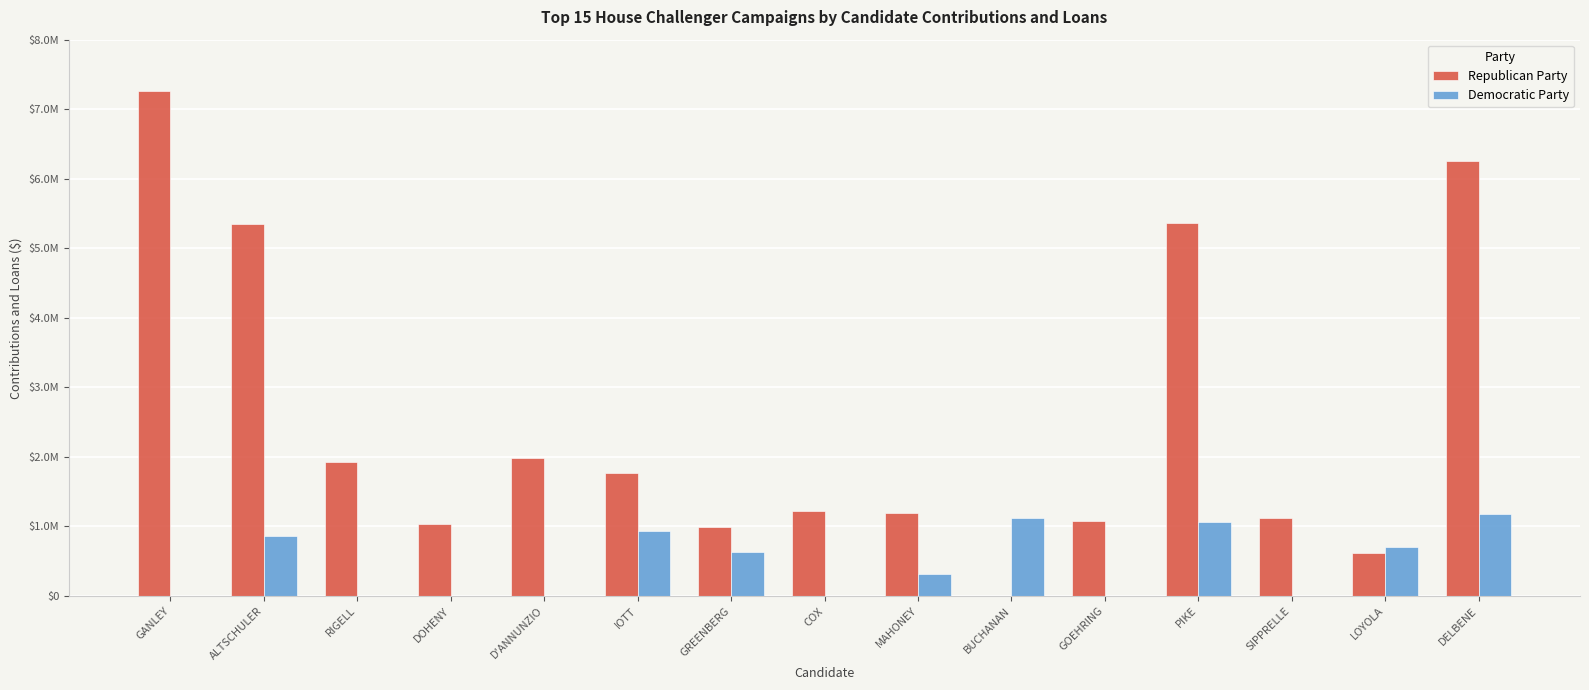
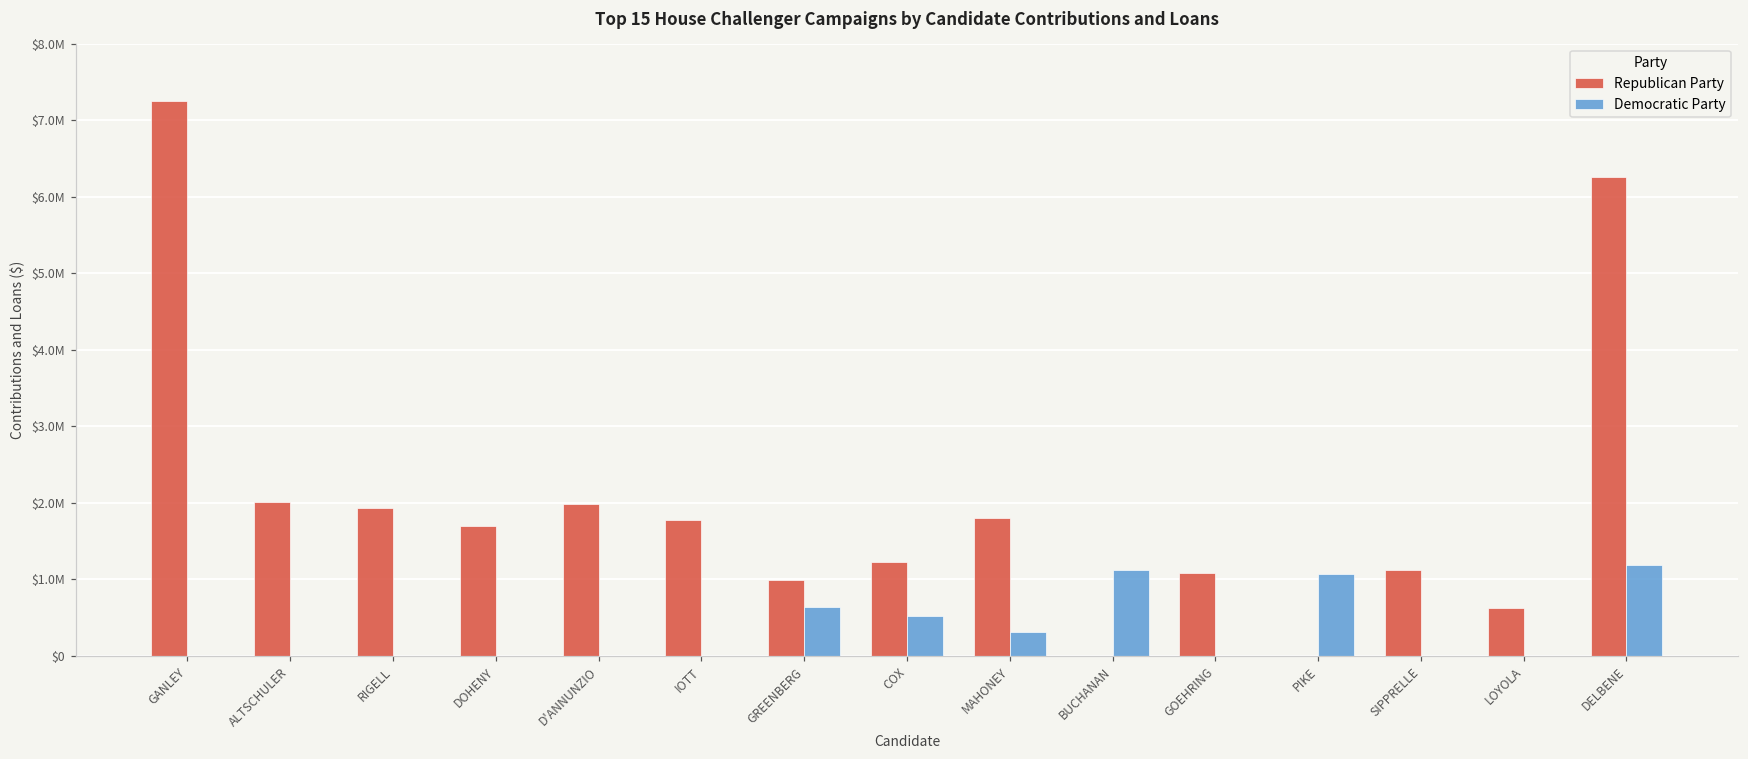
  {
    "Republican Party": {
      "GANLEY": "$7300000",
-     "ALTSCHULER": "$5300000",
+     "ALTSCHULER": "$2000000",
      "RIGELL": "$1900000",
-     "DOHENY": "$1000000",
+     "DOHENY": "$1700000",
      "D'ANNUNZIO": "$2000000",
      "IOTT": "$1800000",
      "GREENBERG": "$1000000",
      "COX": "$1200000",
-     "MAHONEY": "$1200000",
+     "MAHONEY": "$1800000",
      "BUCHANAN": "$0",
      "GOEHRING": "$1100000",
-     "PIKE": "$5400000",
+     "PIKE": "$0",
      "SIPPRELLE": "$1100000",
      "LOYOLA": "$600000",
      "DELBENE": "$6300000"
    },
    "Democratic Party": {
      "GANLEY": "$0",
-     "ALTSCHULER": "$900000",
+     "ALTSCHULER": "$0",
      "RIGELL": "$0",
      "DOHENY": "$0",
      "D'ANNUNZIO": "$0",
-     "IOTT": "$900000",
+     "IOTT": "$0",
      "GREENBERG": "$600000",
-     "COX": "$0",
+     "COX": "$500000",
      "MAHONEY": "$300000",
      "BUCHANAN": "$1100000",
      "GOEHRING": "$0",
      "PIKE": "$1100000",
      "SIPPRELLE": "$0",
-     "LOYOLA": "$700000",
+     "LOYOLA": "$0",
      "DELBENE": "$1200000"
    }
  }
